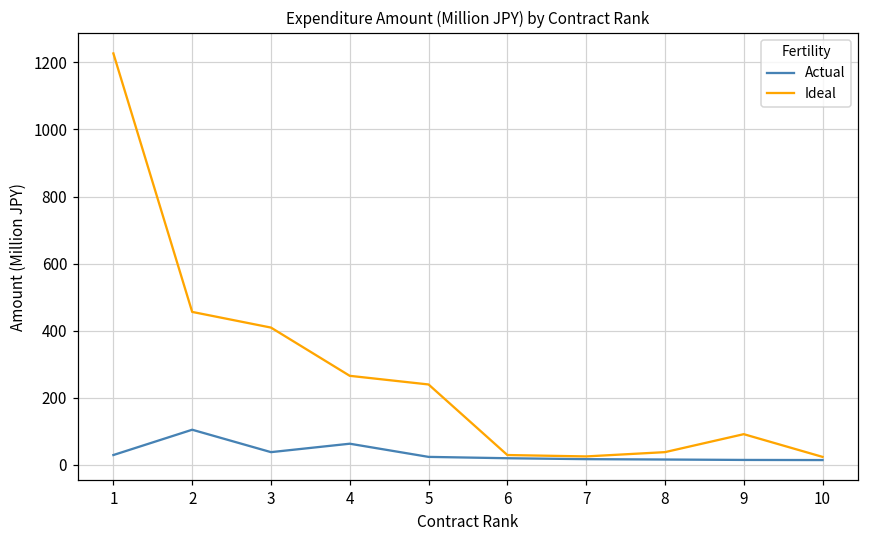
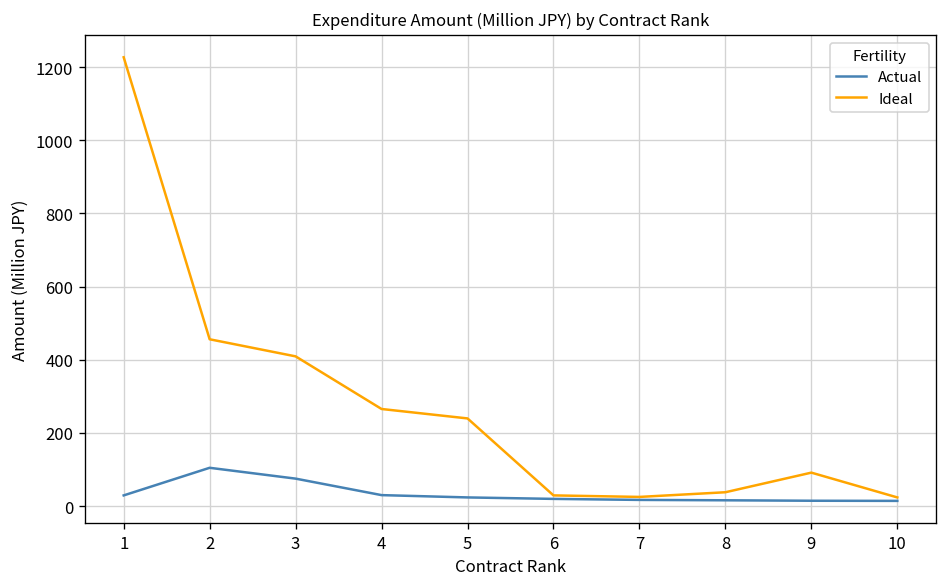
  {
    "Actual": {
      "1": 30,
      "2": 100,
-     "3": 40,
-     "4": 60,
+     "3": 70,
+     "4": 30,
      "5": 20,
      "6": 20,
      "8": 20,
      "9": 10,
      "10": 10
    },
    "Ideal": {
      "1": 1230,
      "2": 460,
      "3": 410,
      "4": 270,
      "5": 240,
      "6": 30,
      "8": 40,
      "9": 90,
      "10": 20
    }
  }
